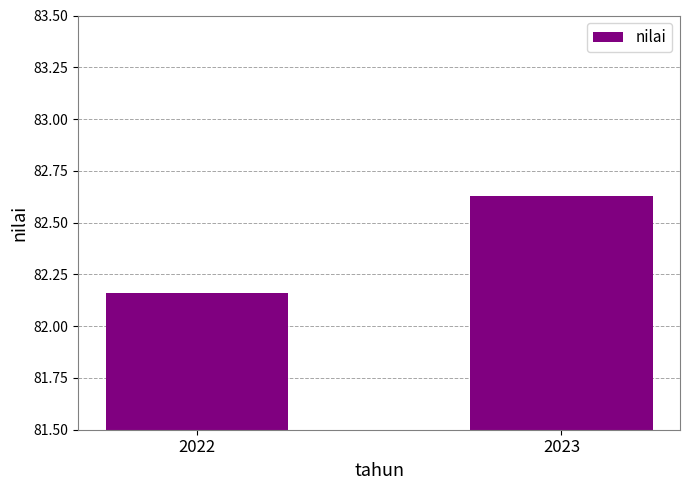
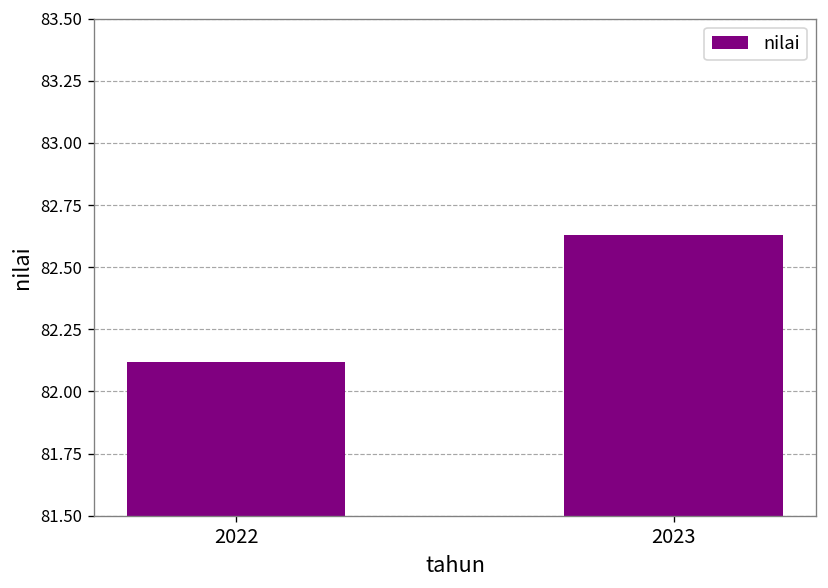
  {
-   "2022": 82.16,
+   "2022": 82.12,
    "2023": 82.63
  }
